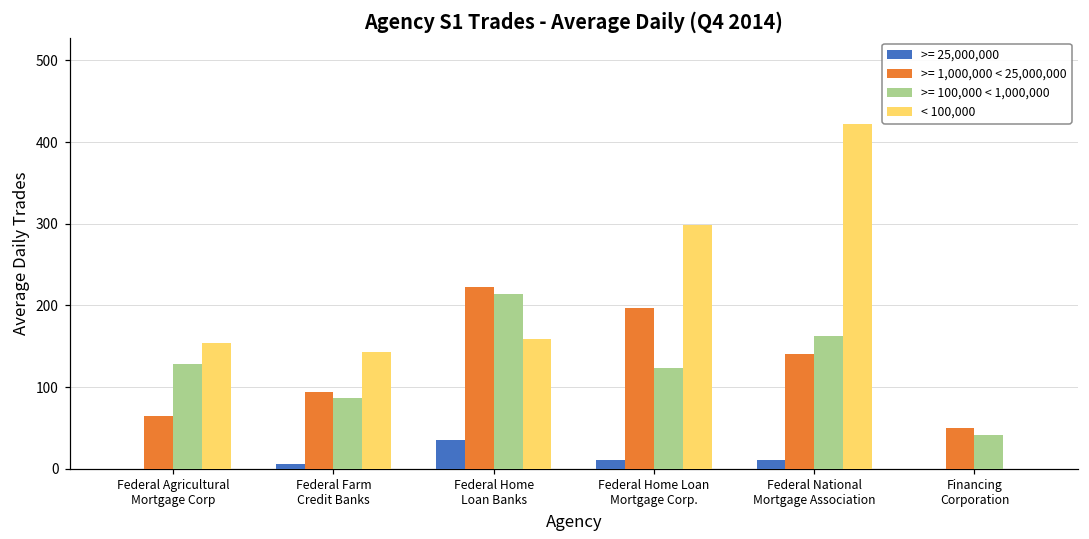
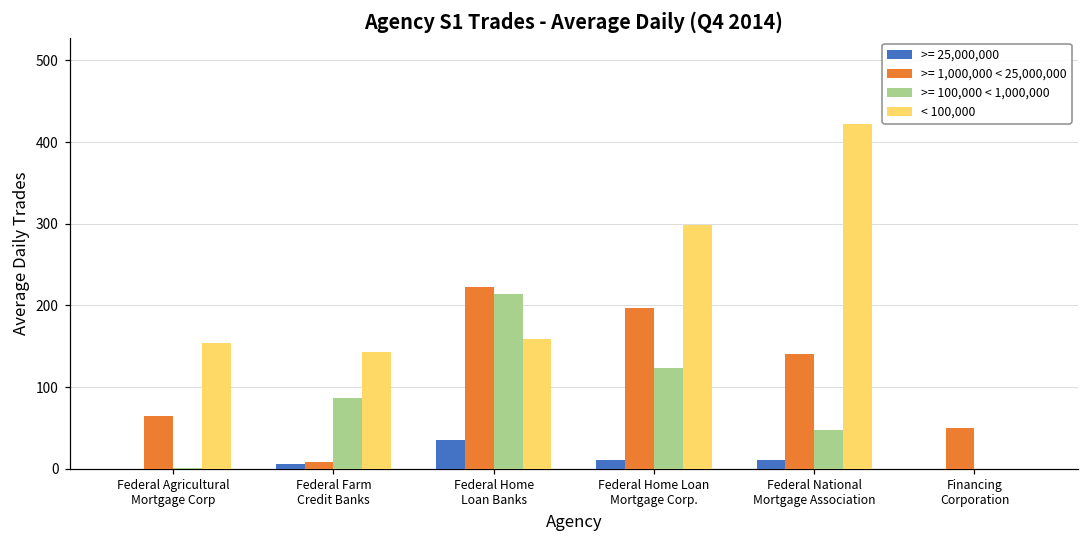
  {
    ">= 25,000,000": {
      "Federal Farm Credit Banks": 10,
      "Federal Home Loan Banks": 40,
      "Federal Home Loan Mortgage Corp.": 10,
      "Federal National Mortgage Association": 10,
      "Financing Corporation": 0
    },
    ">= 1,000,000 < 25,000,000": {
      "Federal Agricultural Mortgage Corp": 60,
-     "Federal Farm Credit Banks": 90,
+     "Federal Farm Credit Banks": 10,
      "Federal Home Loan Banks": 220,
      "Federal Home Loan Mortgage Corp.": 200,
      "Federal National Mortgage Association": 140,
      "Financing Corporation": 50
    },
    ">= 100,000 < 1,000,000": {
-     "Federal Agricultural Mortgage Corp": 130,
+     "Federal Agricultural Mortgage Corp": 0,
      "Federal Farm Credit Banks": 90,
      "Federal Home Loan Banks": 210,
      "Federal Home Loan Mortgage Corp.": 120,
-     "Federal National Mortgage Association": 160,
-     "Financing Corporation": 40
+     "Federal National Mortgage Association": 50,
+     "Financing Corporation": 0
    },
    "< 100,000": {
      "Federal Agricultural Mortgage Corp": 150,
      "Federal Farm Credit Banks": 140,
      "Federal Home Loan Banks": 160,
      "Federal Home Loan Mortgage Corp.": 300,
      "Federal National Mortgage Association": 420,
      "Financing Corporation": 0
    }
  }
